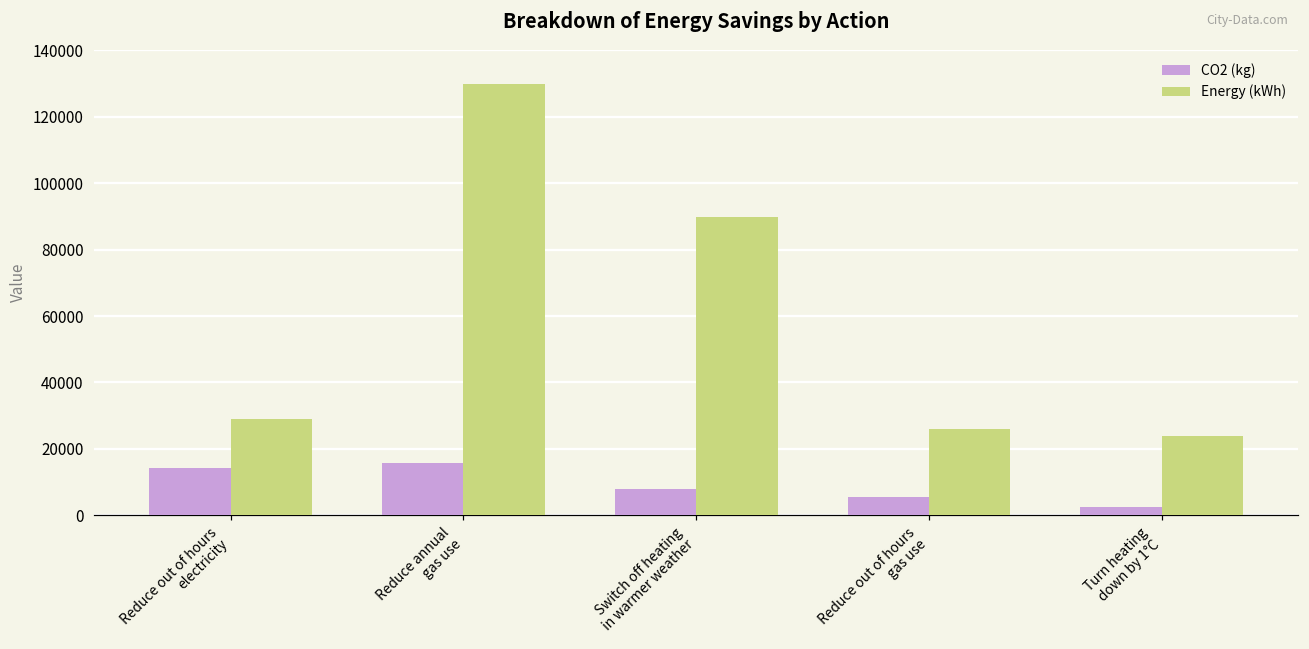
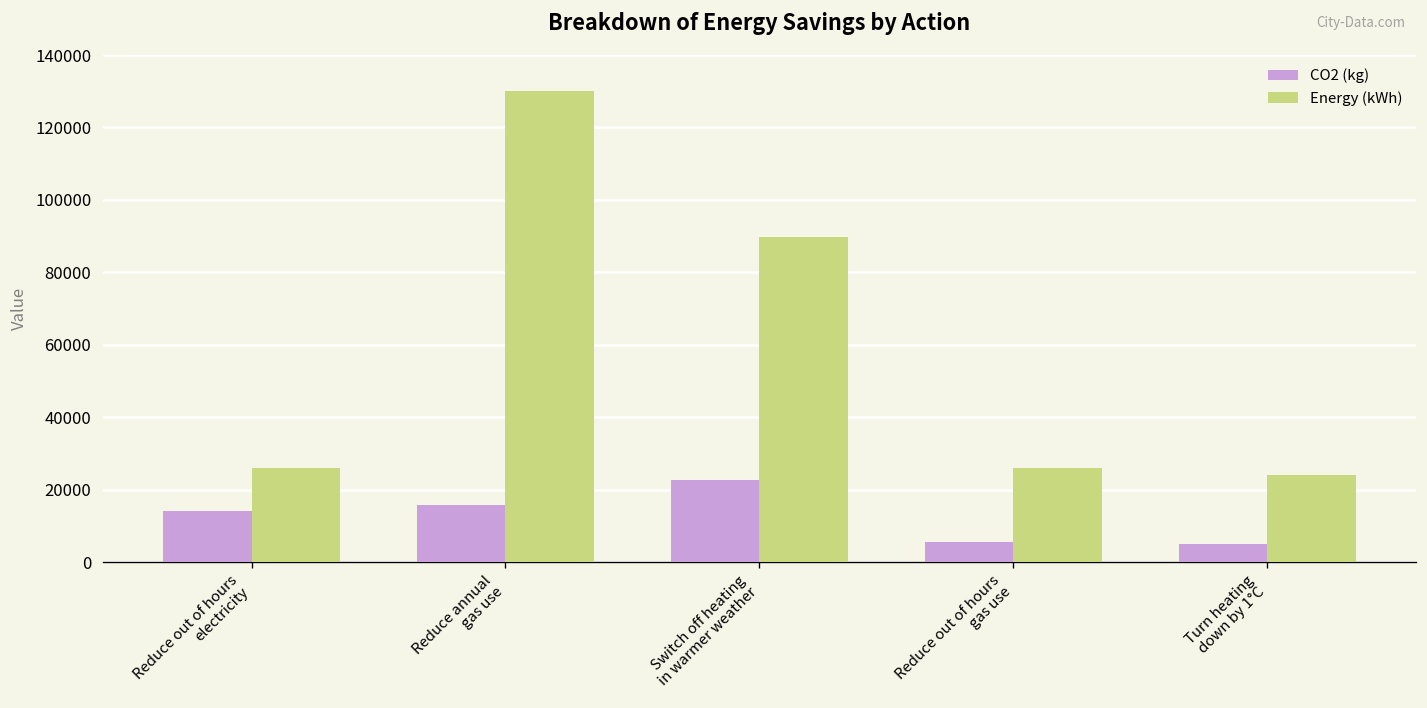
  {
    "CO2 (kg)": {
      "Reduce out of hours electricity": 14000,
      "Reduce annual gas use": 16000,
-     "Switch off heating in warmer weather": 8000,
+     "Switch off heating in warmer weather": 23000,
      "Reduce out of hours gas use": 5000,
-     "Turn heating down by 1°C": 2000
+     "Turn heating down by 1°C": 5000
    },
    "Energy (kWh)": {
-     "Reduce out of hours electricity": 29000,
+     "Reduce out of hours electricity": 26000,
      "Reduce annual gas use": 130000,
      "Switch off heating in warmer weather": 90000,
      "Reduce out of hours gas use": 26000,
      "Turn heating down by 1°C": 24000
    }
  }
